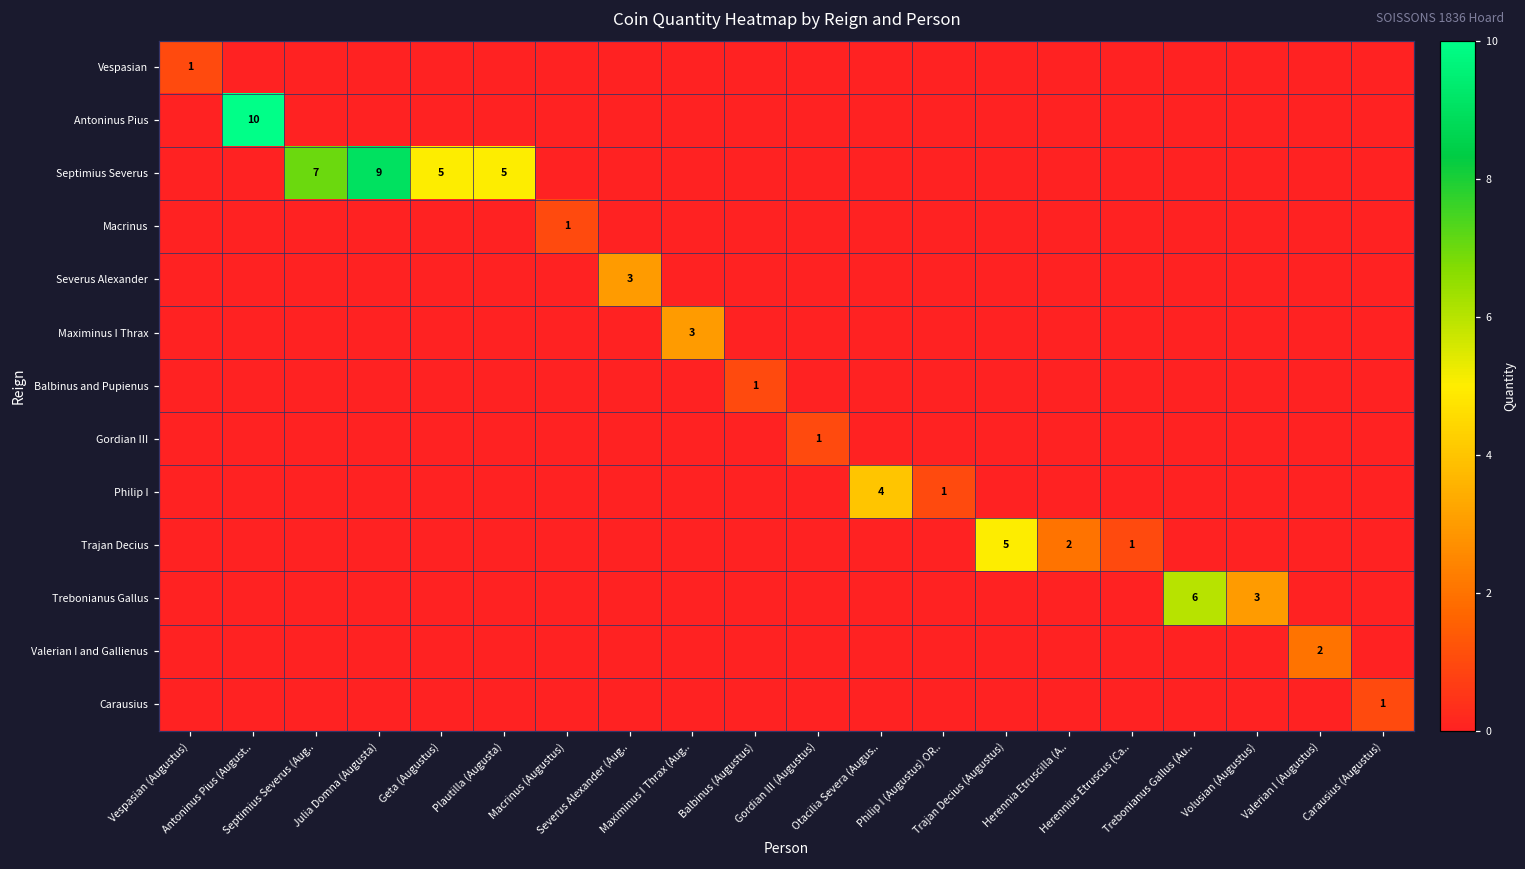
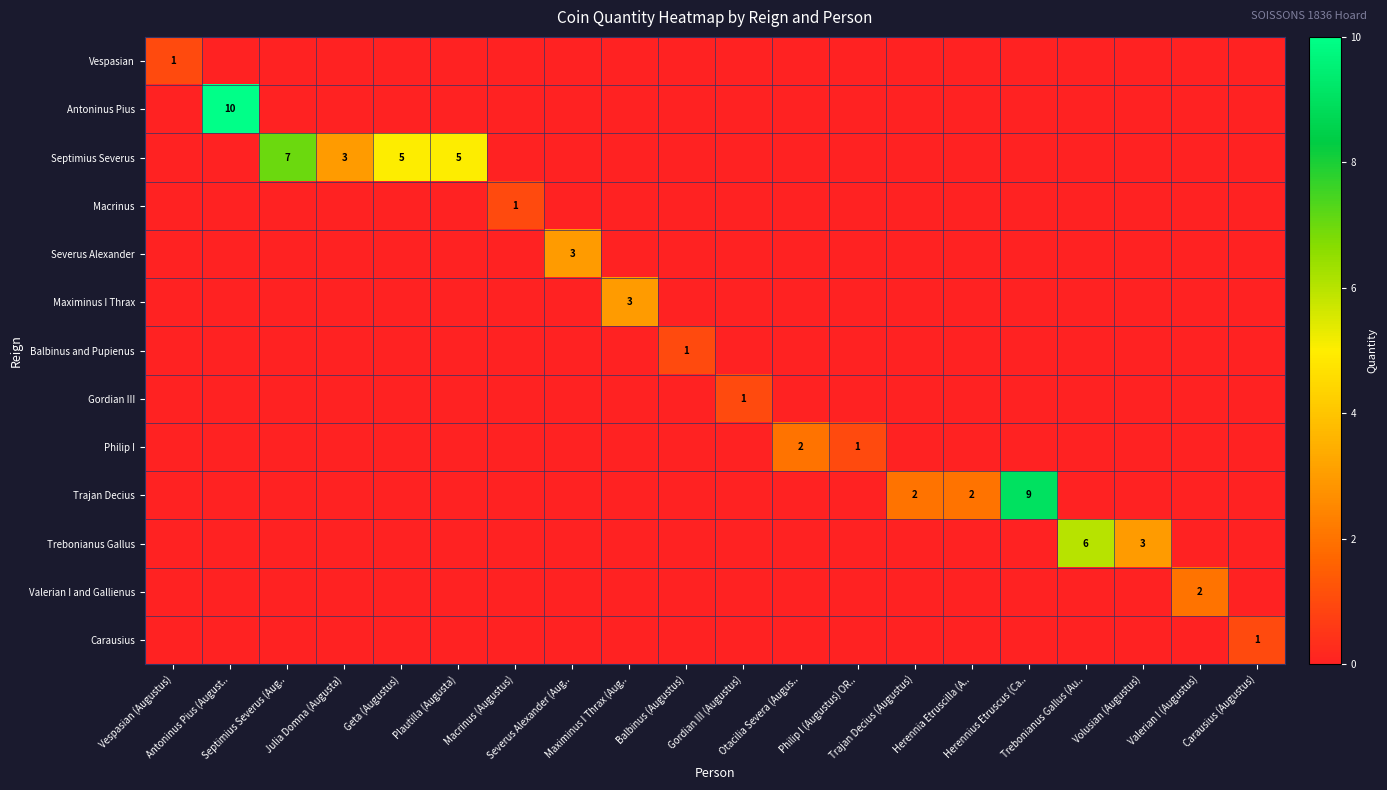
  {
    "Vespasian": {
      "Vespasian (Augustus)": 1
    },
    "Antoninus Pius": {
      "Antoninus Pius (August..": 10
    },
    "Septimius Severus": {
      "Septimius Severus (Aug..": 7,
-     "Julia Domna (Augusta)": 9,
+     "Julia Domna (Augusta)": 3,
      "Geta (Augustus)": 5,
      "Plautilla (Augusta)": 5
    },
    "Macrinus": {
      "Macrinus (Augustus)": 1
    },
    "Severus Alexander": {
      "Severus Alexander (Aug..": 3
    },
    "Maximinus I Thrax": {
      "Maximinus I Thrax (Aug..": 3
    },
    "Balbinus and Pupienus": {
      "Balbinus (Augustus)": 1
    },
    "Gordian III": {
      "Gordian III (Augustus)": 1
    },
    "Philip I": {
-     "Otacilia Severa (Augus..": 4,
+     "Otacilia Severa (Augus..": 2,
      "Philip I (Augustus) OR..": 1
    },
    "Trajan Decius": {
-     "Trajan Decius (Augustus)": 5,
+     "Trajan Decius (Augustus)": 2,
      "Herennia Etruscilla (A..": 2,
-     "Herennius Etruscus (Ca..": 1
+     "Herennius Etruscus (Ca..": 9
    },
    "Trebonianus Gallus": {
      "Trebonianus Gallus (Au..": 6,
      "Volusian (Augustus)": 3
    },
    "Valerian I and Gallienus": {
      "Valerian I (Augustus)": 2
    },
    "Carausius": {
      "Carausius (Augustus)": 1
    }
  }
